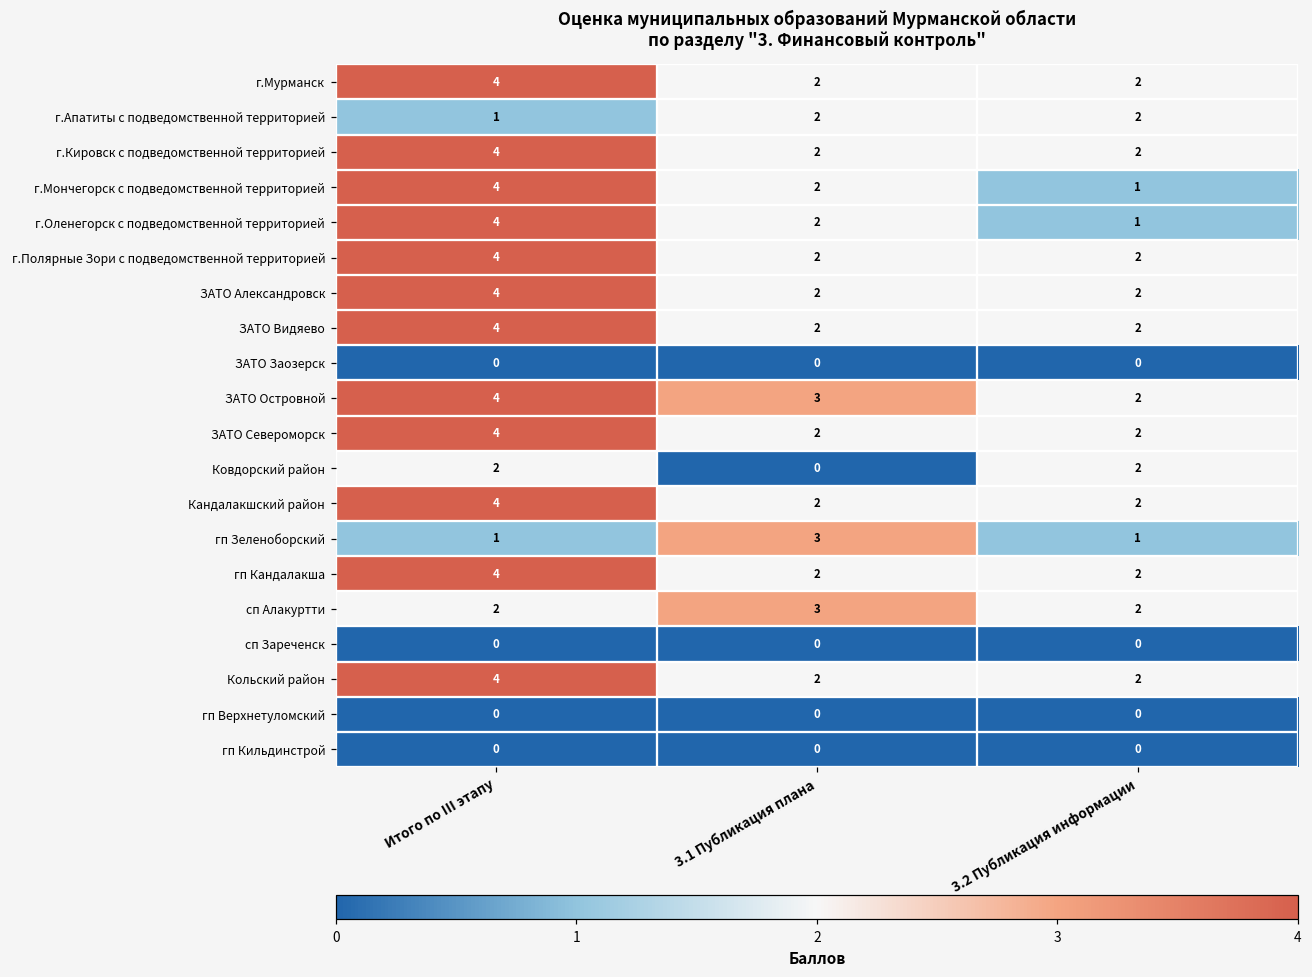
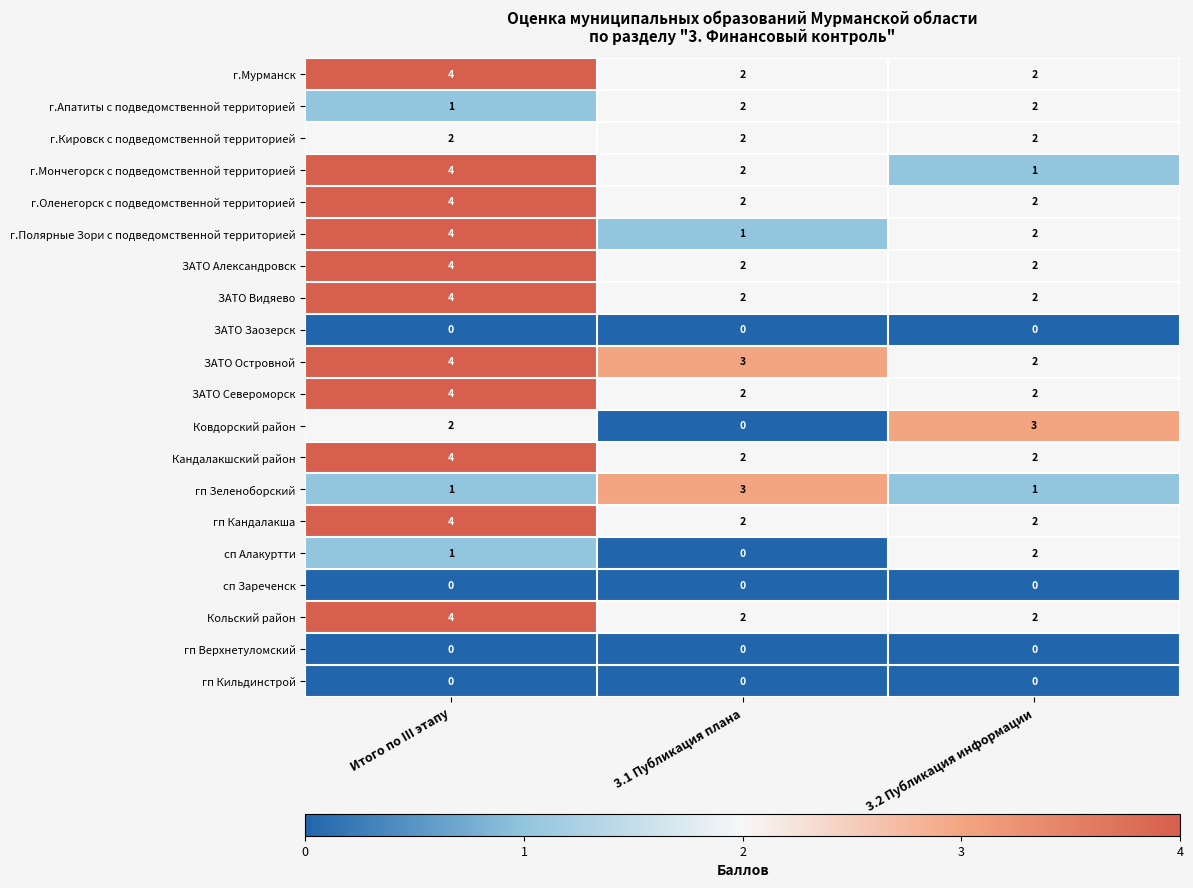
  {
    "г.Мурманск": {
      "Итого по III этапу": 4,
      "3.1 Публикация плана": 2,
      "3.2 Публикация информации": 2
    },
    "г.Апатиты с подведомственной территорией": {
      "Итого по III этапу": 1,
      "3.1 Публикация плана": 2,
      "3.2 Публикация информации": 2
    },
    "г.Кировск с подведомственной территорией": {
-     "Итого по III этапу": 4,
+     "Итого по III этапу": 2,
      "3.1 Публикация плана": 2,
      "3.2 Публикация информации": 2
    },
    "г.Мончегорск с подведомственной территорией": {
      "Итого по III этапу": 4,
      "3.1 Публикация плана": 2,
      "3.2 Публикация информации": 1
    },
    "г.Оленегорск с подведомственной территорией": {
      "Итого по III этапу": 4,
      "3.1 Публикация плана": 2,
-     "3.2 Публикация информации": 1
+     "3.2 Публикация информации": 2
    },
    "г.Полярные Зори с подведомственной территорией": {
      "Итого по III этапу": 4,
-     "3.1 Публикация плана": 2,
+     "3.1 Публикация плана": 1,
      "3.2 Публикация информации": 2
    },
    "ЗАТО Александровск": {
      "Итого по III этапу": 4,
      "3.1 Публикация плана": 2,
      "3.2 Публикация информации": 2
    },
    "ЗАТО Видяево": {
      "Итого по III этапу": 4,
      "3.1 Публикация плана": 2,
      "3.2 Публикация информации": 2
    },
    "ЗАТО Заозерск": {
      "Итого по III этапу": 0,
      "3.1 Публикация плана": 0,
      "3.2 Публикация информации": 0
    },
    "ЗАТО Островной": {
      "Итого по III этапу": 4,
      "3.1 Публикация плана": 3,
      "3.2 Публикация информации": 2
    },
    "ЗАТО Североморск": {
      "Итого по III этапу": 4,
      "3.1 Публикация плана": 2,
      "3.2 Публикация информации": 2
    },
    "Ковдорский район": {
      "Итого по III этапу": 2,
      "3.1 Публикация плана": 0,
-     "3.2 Публикация информации": 2
+     "3.2 Публикация информации": 3
    },
    "Кандалакшский район": {
      "Итого по III этапу": 4,
      "3.1 Публикация плана": 2,
      "3.2 Публикация информации": 2
    },
    "гп Зеленоборский": {
      "Итого по III этапу": 1,
      "3.1 Публикация плана": 3,
      "3.2 Публикация информации": 1
    },
    "гп Кандалакша": {
      "Итого по III этапу": 4,
      "3.1 Публикация плана": 2,
      "3.2 Публикация информации": 2
    },
    "сп Алакуртти": {
-     "Итого по III этапу": 2,
-     "3.1 Публикация плана": 3,
+     "Итого по III этапу": 1,
+     "3.1 Публикация плана": 0,
      "3.2 Публикация информации": 2
    },
    "сп Зареченск": {
      "Итого по III этапу": 0,
      "3.1 Публикация плана": 0,
      "3.2 Публикация информации": 0
    },
    "Кольский район": {
      "Итого по III этапу": 4,
      "3.1 Публикация плана": 2,
      "3.2 Публикация информации": 2
    },
    "гп Верхнетуломский": {
      "Итого по III этапу": 0,
      "3.1 Публикация плана": 0,
      "3.2 Публикация информации": 0
    },
    "гп Кильдинстрой": {
      "Итого по III этапу": 0,
      "3.1 Публикация плана": 0,
      "3.2 Публикация информации": 0
    }
  }
